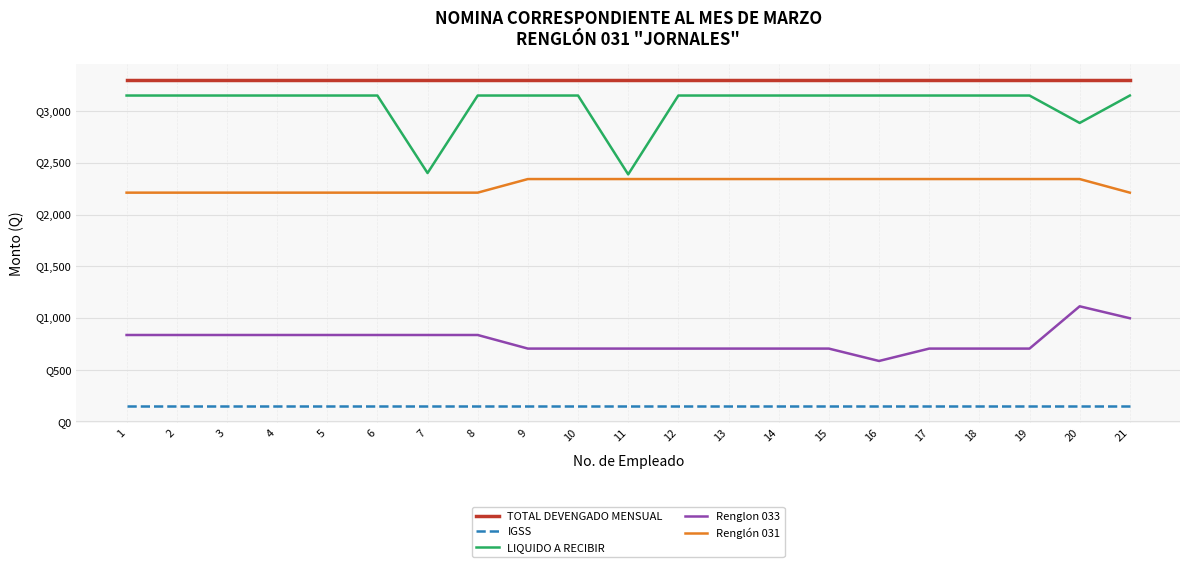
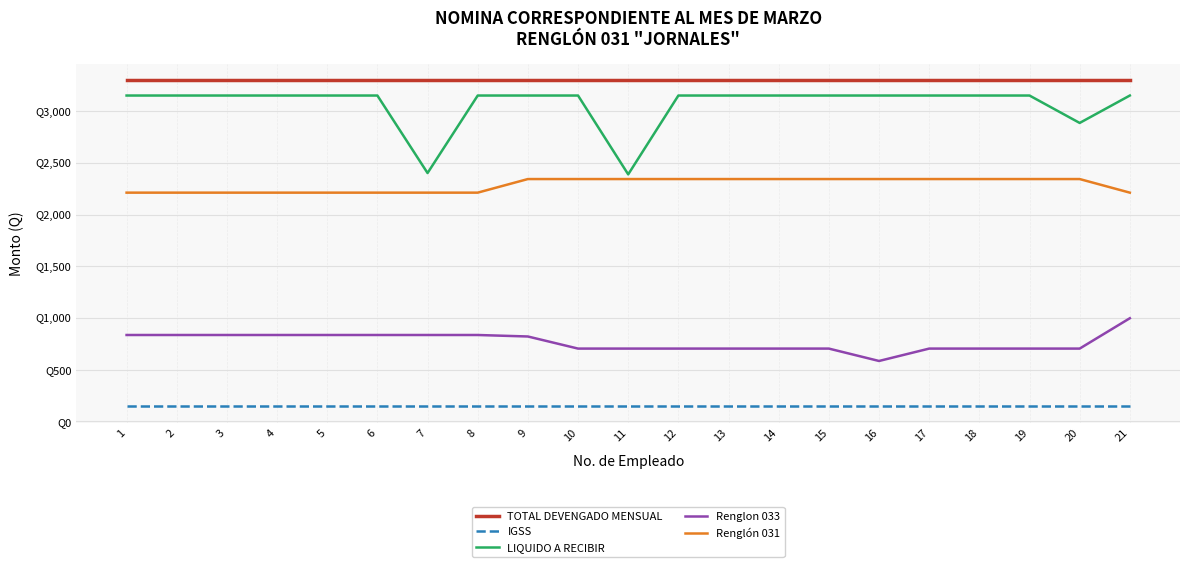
  {
    "TOTAL DEVENGADO MENSUAL": {
      "1": "Q3,300",
      "2": "Q3,300",
      "3": "Q3,300",
      "4": "Q3,300",
      "5": "Q3,300",
      "6": "Q3,300",
      "7": "Q3,300",
      "8": "Q3,300",
      "9": "Q3,300",
      "10": "Q3,300",
      "11": "Q3,300",
      "12": "Q3,300",
      "13": "Q3,300",
      "14": "Q3,300",
      "15": "Q3,300",
      "16": "Q3,300",
      "17": "Q3,300",
      "18": "Q3,300",
      "19": "Q3,300",
      "20": "Q3,300",
      "21": "Q3,300"
    },
    "IGSS": {
      "1": "Q150",
      "2": "Q150",
      "3": "Q150",
      "4": "Q150",
      "5": "Q150",
      "6": "Q150",
      "7": "Q150",
      "8": "Q150",
      "9": "Q150",
      "10": "Q150",
      "11": "Q150",
      "12": "Q150",
      "13": "Q150",
      "14": "Q150",
      "15": "Q150",
      "16": "Q150",
      "17": "Q150",
      "18": "Q150",
      "19": "Q150",
      "20": "Q150",
      "21": "Q150"
    },
    "LIQUIDO A RECIBIR": {
      "1": "Q3,150",
      "2": "Q3,150",
      "3": "Q3,150",
      "4": "Q3,150",
      "5": "Q3,150",
      "6": "Q3,150",
      "7": "Q2,400",
      "8": "Q3,150",
      "9": "Q3,150",
      "10": "Q3,150",
      "11": "Q2,390",
      "12": "Q3,150",
      "13": "Q3,150",
      "14": "Q3,150",
      "15": "Q3,150",
      "16": "Q3,150",
      "17": "Q3,150",
      "18": "Q3,150",
      "19": "Q3,150",
      "20": "Q2,890",
      "21": "Q3,150"
    },
    "Renglon 033": {
      "1": "Q840",
      "2": "Q840",
      "3": "Q840",
      "4": "Q840",
      "5": "Q840",
      "6": "Q840",
      "7": "Q840",
      "8": "Q840",
-     "9": "Q710",
+     "9": "Q820",
      "10": "Q710",
      "11": "Q710",
      "12": "Q710",
      "13": "Q710",
      "14": "Q710",
      "15": "Q710",
      "16": "Q590",
      "17": "Q710",
      "18": "Q710",
      "19": "Q710",
-     "20": "Q1,110",
+     "20": "Q710",
      "21": "Q1,000"
    },
    "Renglón 031": {
      "1": "Q2,210",
      "2": "Q2,210",
      "3": "Q2,210",
      "4": "Q2,210",
      "5": "Q2,210",
      "6": "Q2,210",
      "7": "Q2,210",
      "8": "Q2,210",
      "9": "Q2,340",
      "10": "Q2,340",
      "11": "Q2,340",
      "12": "Q2,340",
      "13": "Q2,340",
      "14": "Q2,340",
      "15": "Q2,340",
      "16": "Q2,340",
      "17": "Q2,340",
      "18": "Q2,340",
      "19": "Q2,340",
      "20": "Q2,340",
      "21": "Q2,210"
    }
  }
